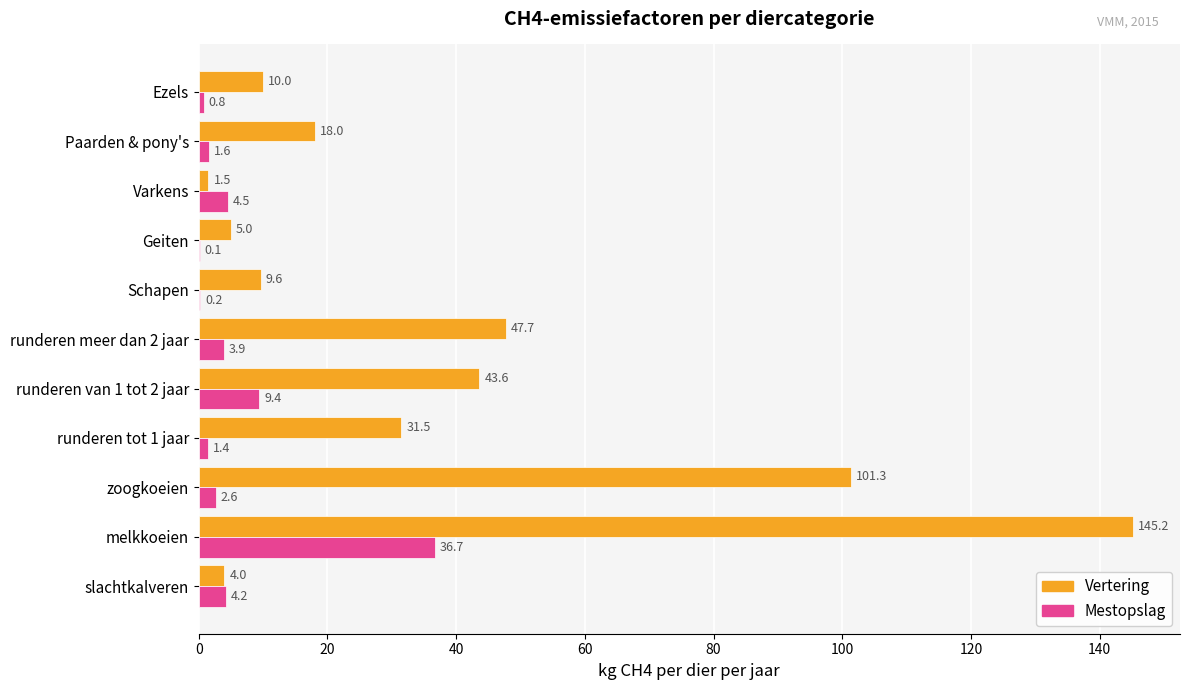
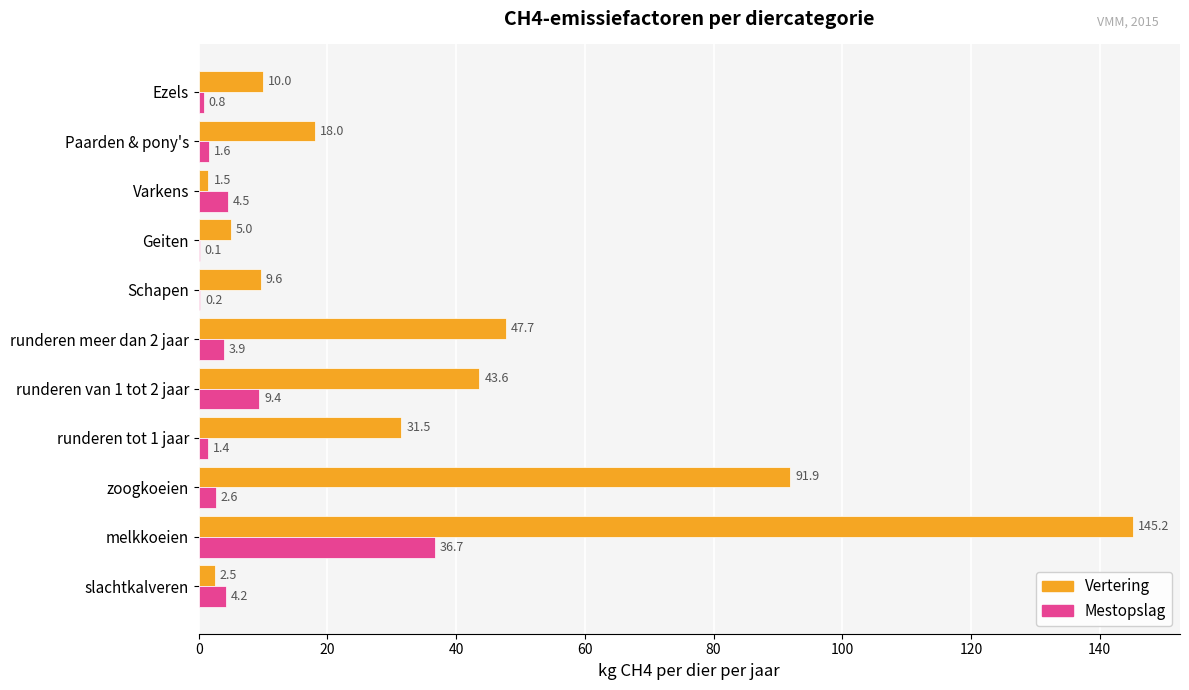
  {
    "Vertering": {
      "Ezels": 10.0,
      "Paarden & pony's": 18.0,
      "Varkens": 1.5,
      "Geiten": 5.0,
      "Schapen": 9.6,
      "runderen meer dan 2 jaar": 47.7,
      "runderen van 1 tot 2 jaar": 43.6,
      "runderen tot 1 jaar": 31.5,
-     "zoogkoeien": 101.3,
+     "zoogkoeien": 91.9,
      "melkkoeien": 145.2,
-     "slachtkalveren": 4.0
+     "slachtkalveren": 2.5
    },
    "Mestopslag": {
      "Ezels": 0.8,
      "Paarden & pony's": 1.6,
      "Varkens": 4.5,
      "Geiten": 0.1,
      "Schapen": 0.2,
      "runderen meer dan 2 jaar": 3.9,
      "runderen van 1 tot 2 jaar": 9.4,
      "runderen tot 1 jaar": 1.4,
      "zoogkoeien": 2.6,
      "melkkoeien": 36.7,
      "slachtkalveren": 4.2
    }
  }
